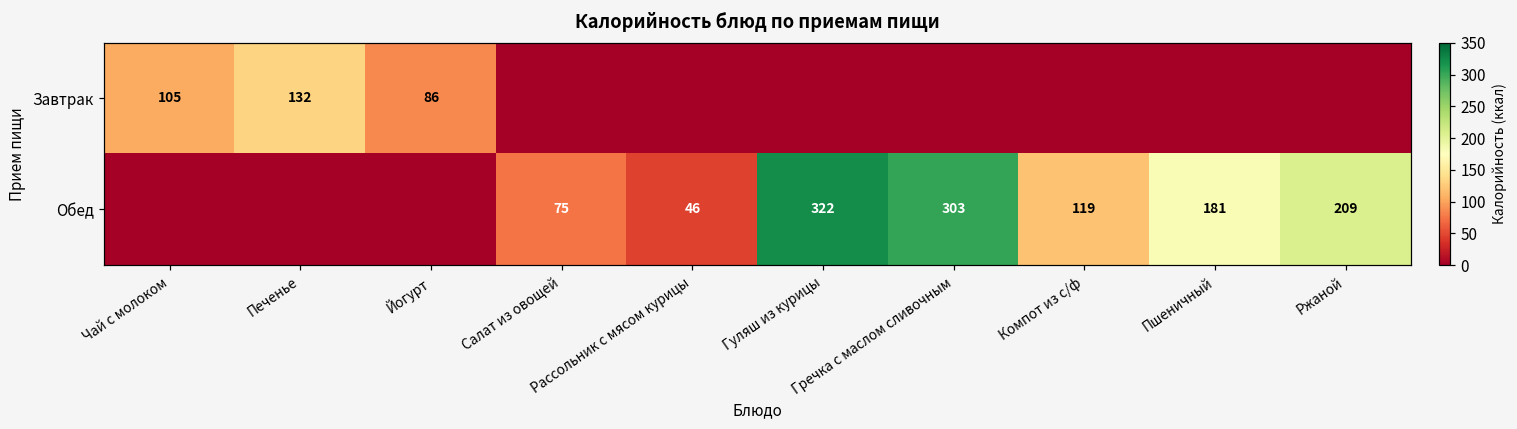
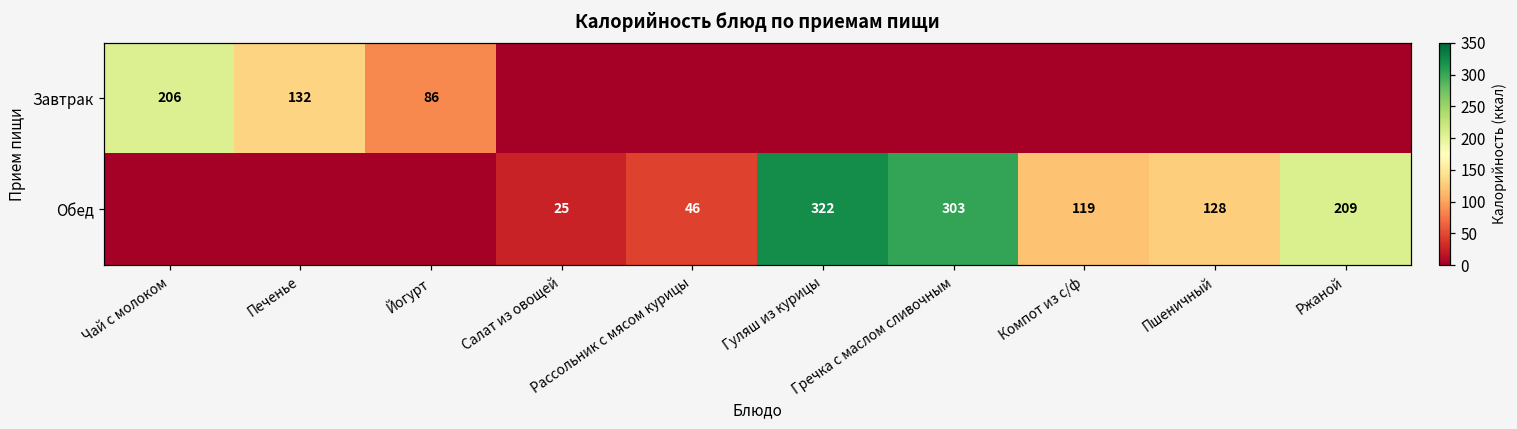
  {
    "Завтрак": {
-     "Чай с молоком": 105,
+     "Чай с молоком": 206,
      "Печенье": 132,
      "Йогурт": 86
    },
    "Обед": {
-     "Салат из овощей": 75,
+     "Салат из овощей": 25,
      "Рассольник с мясом курицы": 46,
      "Гуляш из курицы": 322,
      "Гречка с маслом сливочным": 303,
      "Компот из с/ф": 119,
-     "Пшеничный": 181,
+     "Пшеничный": 128,
      "Ржаной": 209
    }
  }
